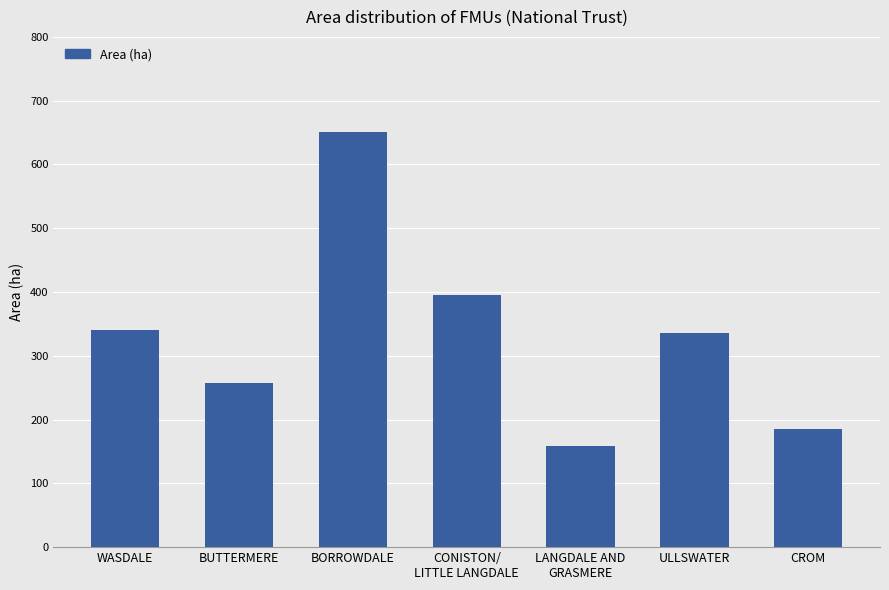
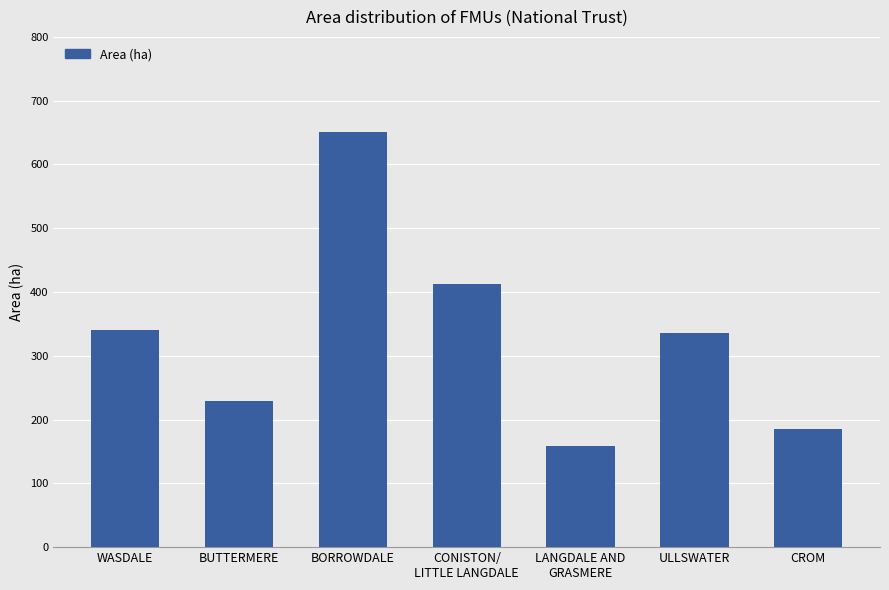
  {
    "WASDALE": 340,
-   "BUTTERMERE": 260,
+   "BUTTERMERE": 230,
    "BORROWDALE": 650,
-   "CONISTON/ LITTLE LANGDALE": 400,
+   "CONISTON/ LITTLE LANGDALE": 410,
    "LANGDALE AND GRASMERE": 160,
    "ULLSWATER": 340,
    "CROM": 190
  }
